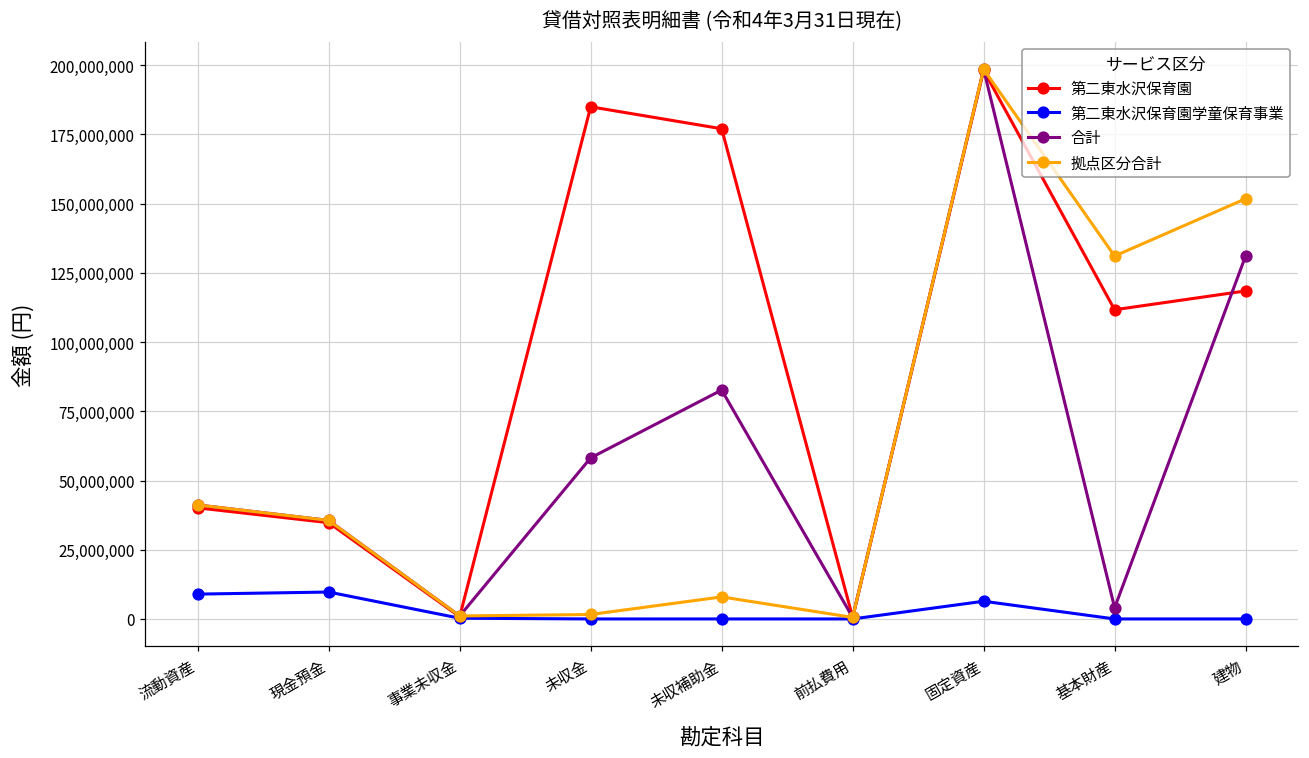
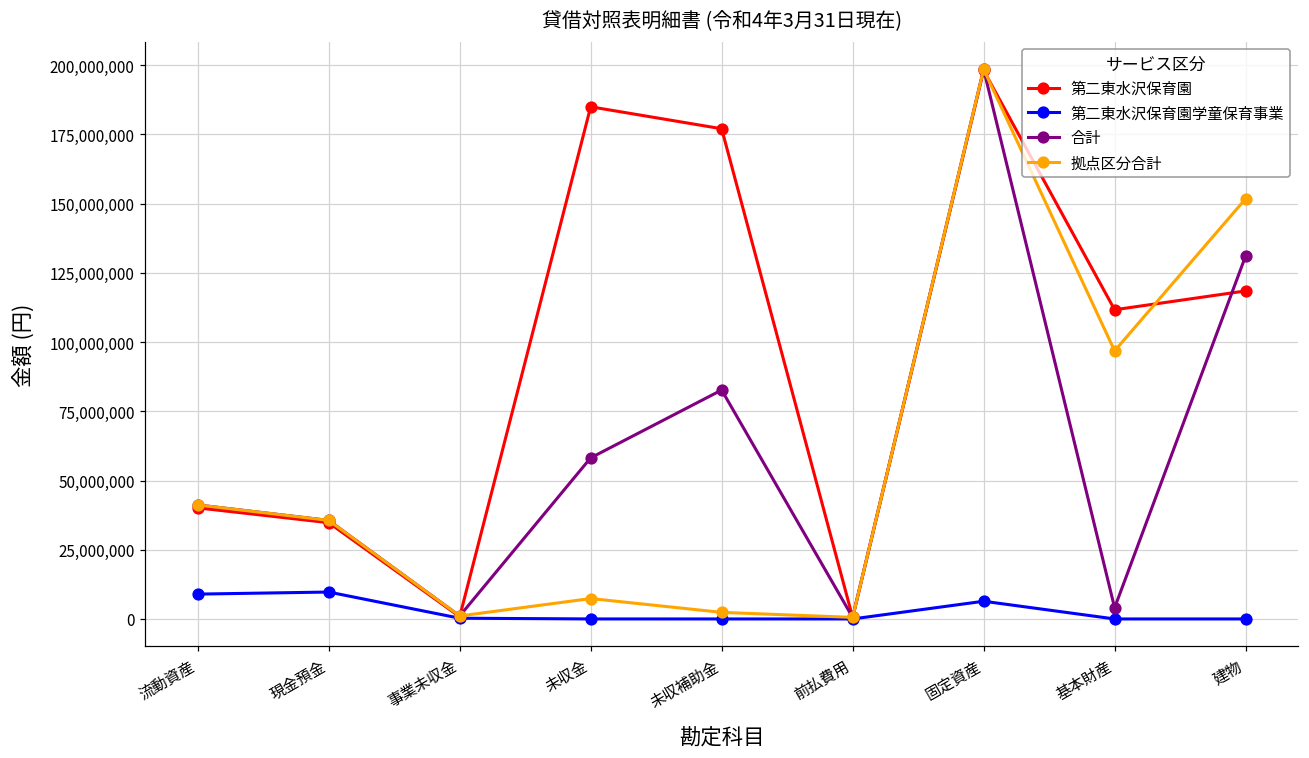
  {
    "第二東水沢保育園": {
      "流動資産": "40,000,000",
      "未収金": "185,000,000",
      "未収補助金": "177,000,000",
      "基本財産": "112,000,000",
      "建物": "118,000,000"
    },
    "第二東水沢保育園学童保育事業": {
      "流動資産": "9,000,000",
      "現金預金": "10,000,000",
      "未収金": "0",
      "未収補助金": "0",
      "固定資産": "6,000,000",
      "基本財産": "0",
      "建物": "0"
    },
    "合計": {
      "未収金": "58,000,000",
      "未収補助金": "83,000,000",
      "基本財産": "4,000,000",
      "建物": "131,000,000"
    },
    "拠点区分合計": {
-     "未収金": "2,000,000",
-     "未収補助金": "8,000,000",
-     "基本財産": "131,000,000",
+     "未収金": "7,000,000",
+     "未収補助金": "2,000,000",
+     "基本財産": "97,000,000",
      "建物": "152,000,000"
    }
  }
